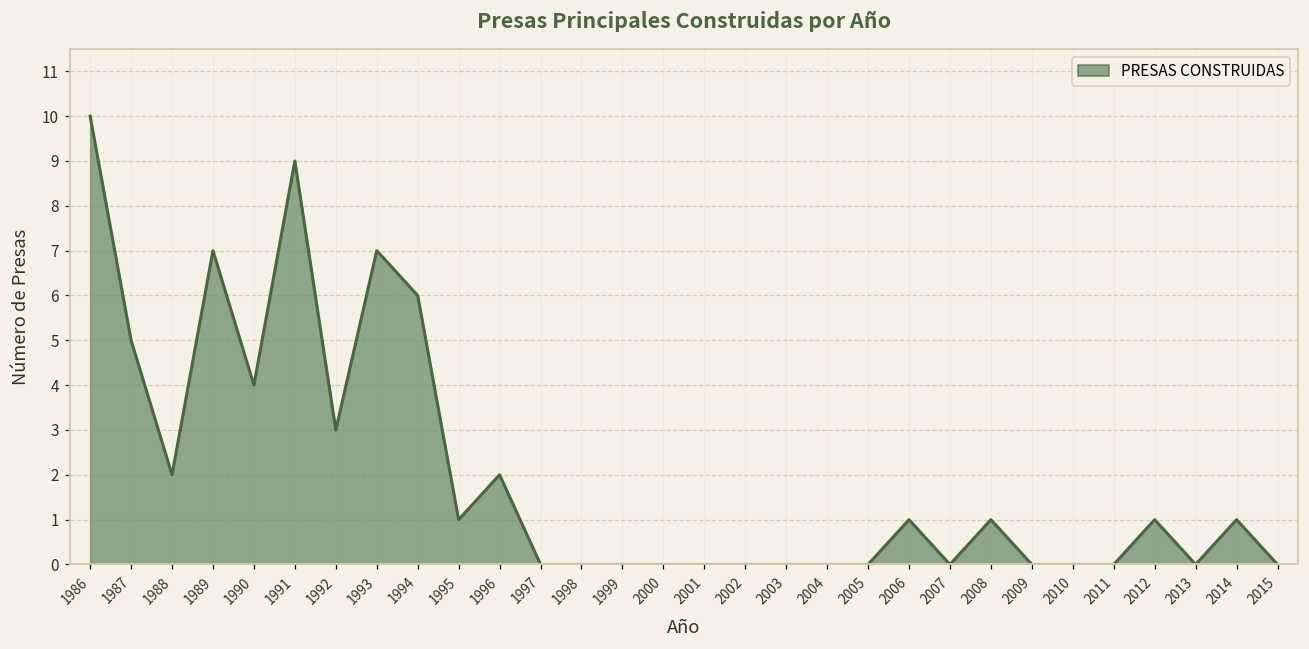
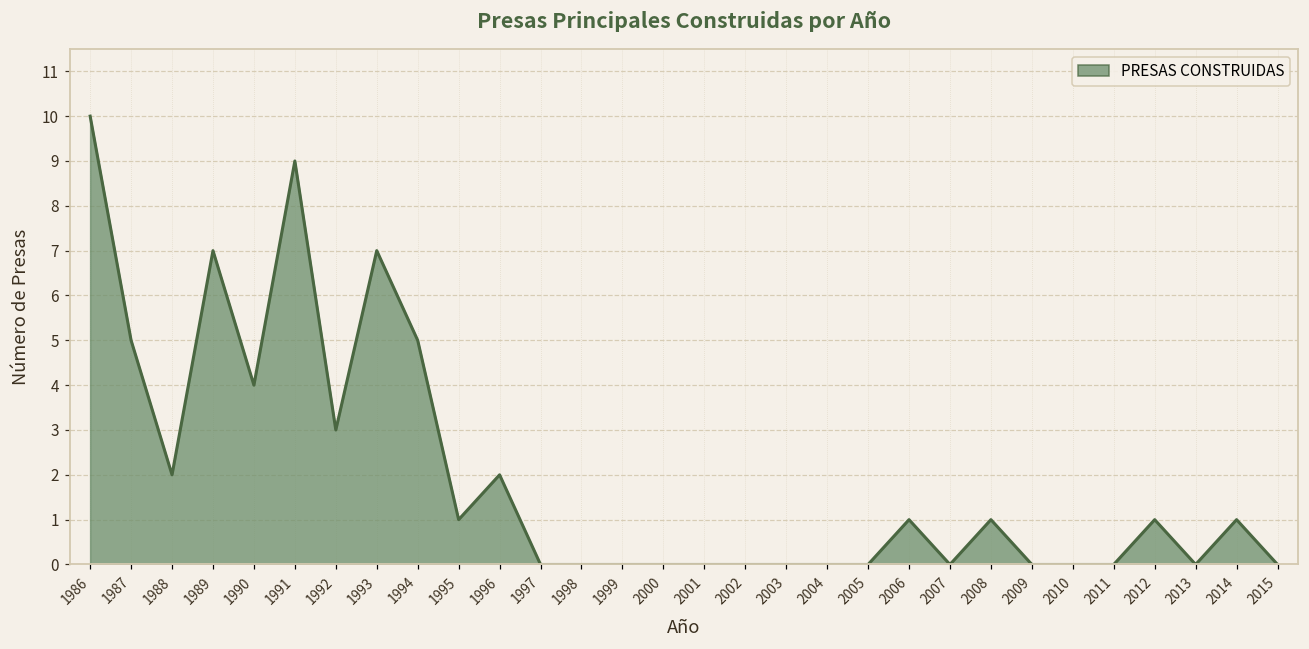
  {
    "1986": 10,
    "1987": 5,
    "1988": 2,
    "1989": 7,
    "1990": 4,
    "1991": 9,
    "1992": 3,
    "1993": 7,
-   "1994": 6,
+   "1994": 5,
    "1995": 1,
    "1996": 2,
    "1997": 0,
    "1998": 0,
    "1999": 0,
    "2000": 0,
    "2001": 0,
    "2002": 0,
    "2003": 0,
    "2004": 0,
    "2005": 0,
    "2006": 1,
    "2007": 0,
    "2008": 1,
    "2009": 0,
    "2010": 0,
    "2011": 0,
    "2012": 1,
    "2013": 0,
    "2014": 1,
    "2015": 0
  }
